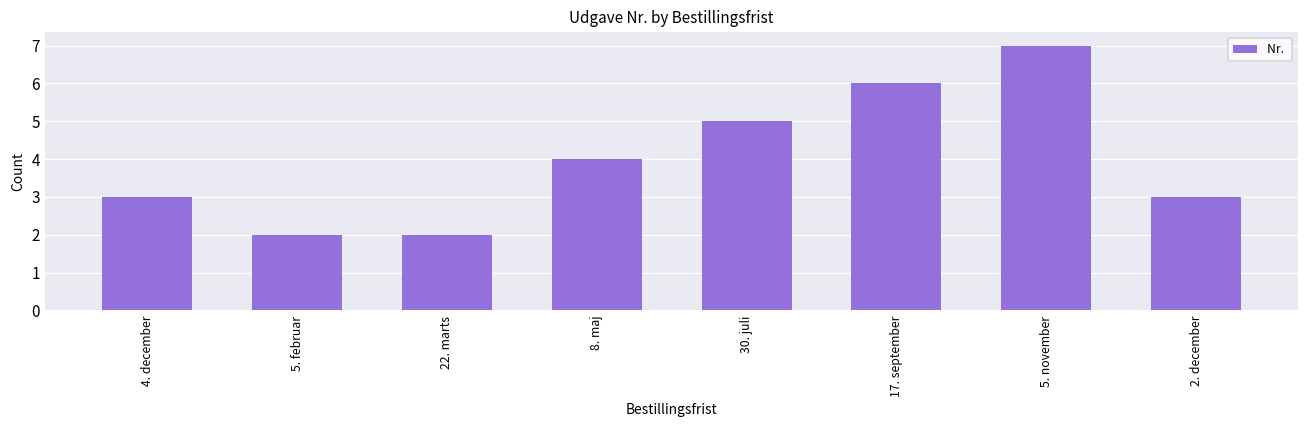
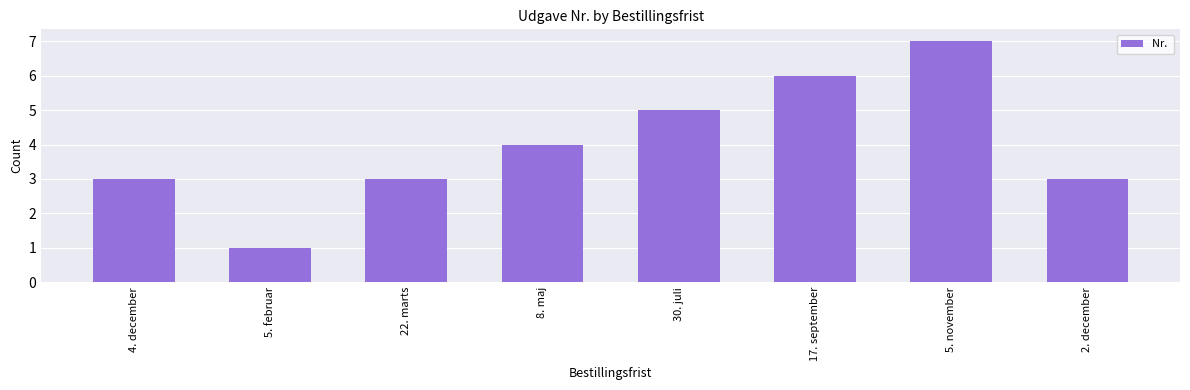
  {
    "4. december": 3,
-   "5. februar": 2,
-   "22. marts": 2,
+   "5. februar": 1,
+   "22. marts": 3,
    "8. maj": 4,
    "30. juli": 5,
    "17. september": 6,
    "5. november": 7,
    "2. december": 3
  }
